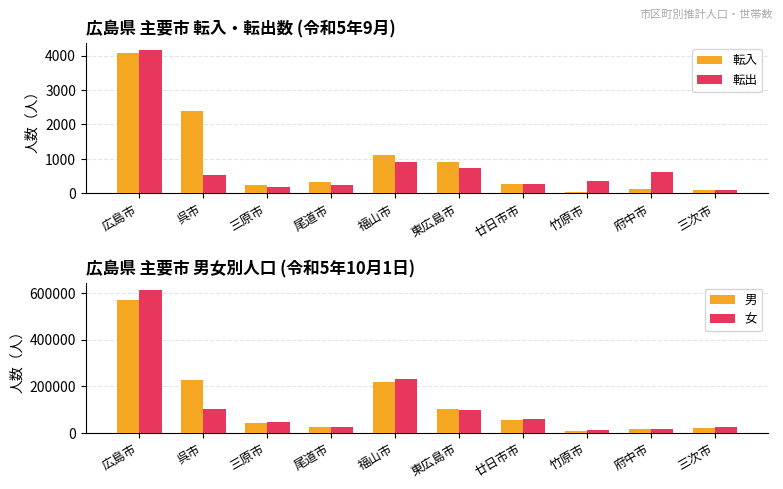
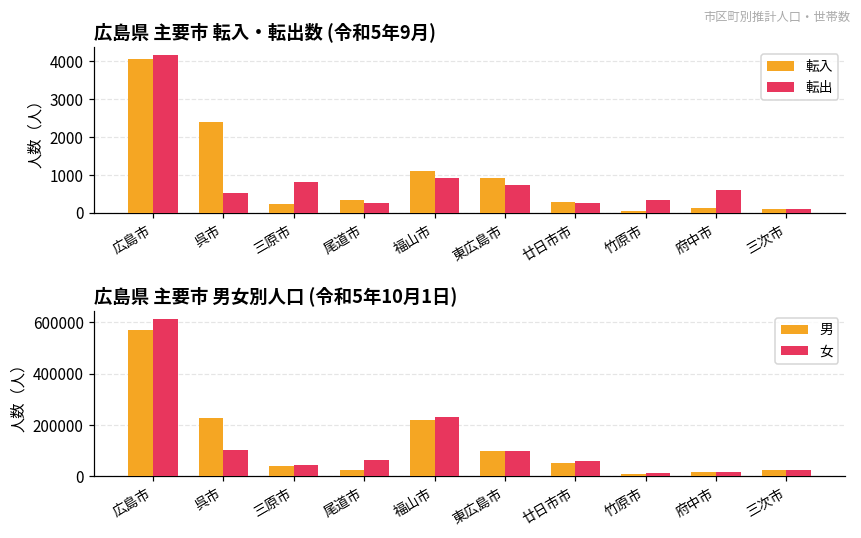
  {
    "広島県 主要市 転入・転出数 (令和5年9月)": {
      "転入": {
        "広島市": 4100,
        "呉市": 2400,
        "三原市": 200,
        "尾道市": 300,
        "福山市": 1100,
        "東広島市": 900,
        "廿日市市": 300,
        "府中市": 100,
        "三次市": 100
      },
      "転出": {
        "広島市": 4200,
        "呉市": 500,
-       "三原市": 200,
+       "三原市": 800,
        "尾道市": 300,
        "福山市": 900,
        "東広島市": 700,
        "廿日市市": 300,
        "竹原市": 300,
        "府中市": 600,
        "三次市": 100
      }
    },
    "広島県 主要市 男女別人口 (令和5年10月1日)": {
      "男": {
        "広島市": 570000,
        "呉市": 230000,
        "三原市": 40000,
        "尾道市": 20000,
        "福山市": 220000,
        "東広島市": 100000,
        "廿日市市": 50000,
        "竹原市": 10000,
        "府中市": 20000,
        "三次市": 20000
      },
      "女": {
        "広島市": 610000,
        "呉市": 100000,
        "三原市": 50000,
-       "尾道市": 30000,
+       "尾道市": 60000,
        "福山市": 230000,
        "東広島市": 100000,
        "廿日市市": 60000,
        "竹原市": 10000,
        "府中市": 20000,
        "三次市": 20000
      }
    }
  }
